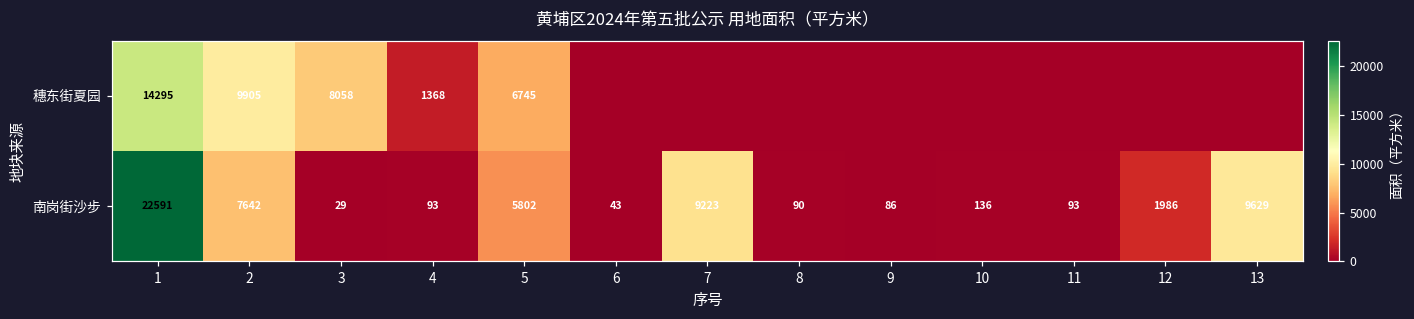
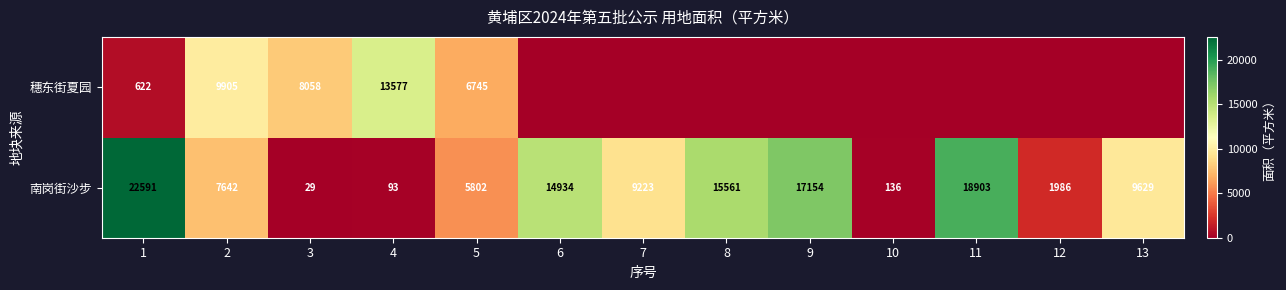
  {
    "穗东街夏园": {
-     "1": 14295,
+     "1": 622,
      "2": 9905,
      "3": 8058,
-     "4": 1368,
+     "4": 13577,
      "5": 6745
    },
    "南岗街沙步": {
      "1": 22591,
      "2": 7642,
      "3": 29,
      "4": 93,
      "5": 5802,
-     "6": 43,
+     "6": 14934,
      "7": 9223,
-     "8": 90,
-     "9": 86,
+     "8": 15561,
+     "9": 17154,
      "10": 136,
-     "11": 93,
+     "11": 18903,
      "12": 1986,
      "13": 9629
    }
  }
